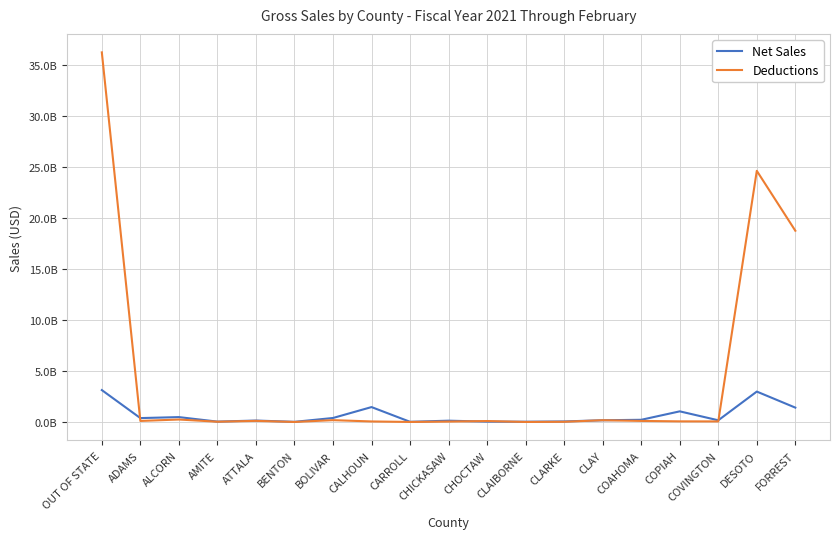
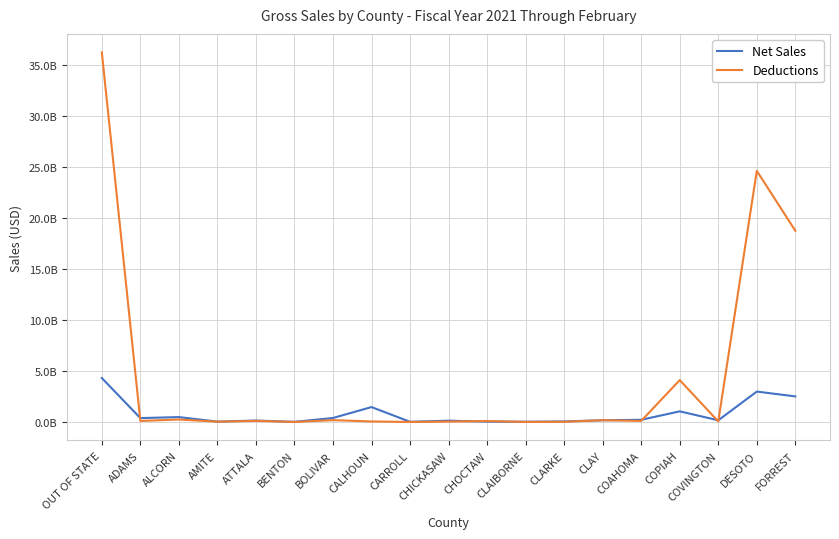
  {
    "Net Sales": {
-     "OUT OF STATE": 3100000000,
+     "OUT OF STATE": 4300000000,
      "ADAMS": 400000000,
      "CALHOUN": 1500000000,
      "COPIAH": 1000000000,
      "DESOTO": 3000000000,
-     "FORREST": 1400000000
+     "FORREST": 2500000000
    },
    "Deductions": {
      "OUT OF STATE": 36200000000,
      "ADAMS": 100000000,
      "CALHOUN": 100000000,
-     "COPIAH": 100000000,
+     "COPIAH": 4100000000,
      "DESOTO": 24600000000,
      "FORREST": 18700000000
    }
  }
